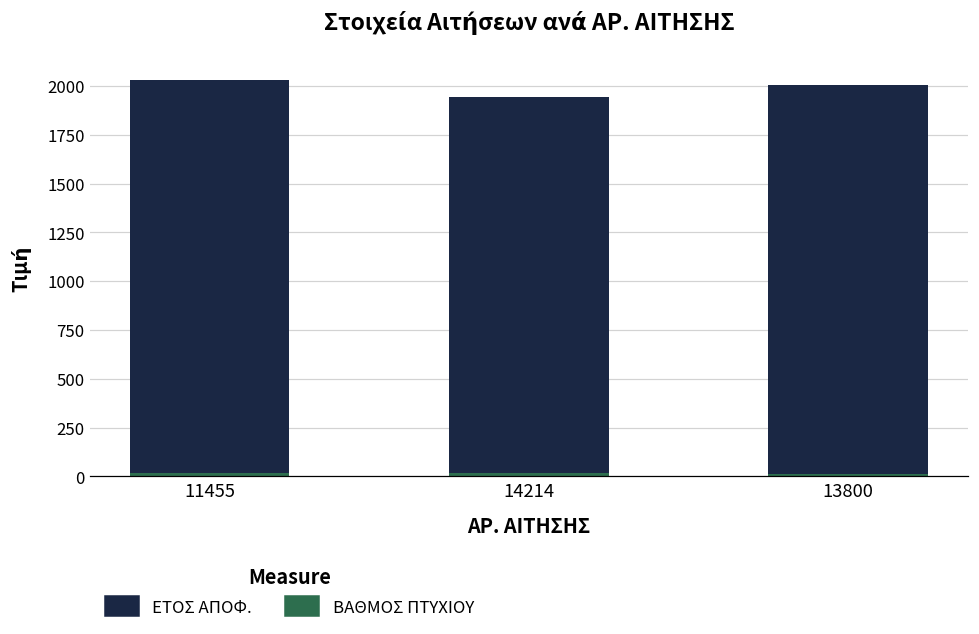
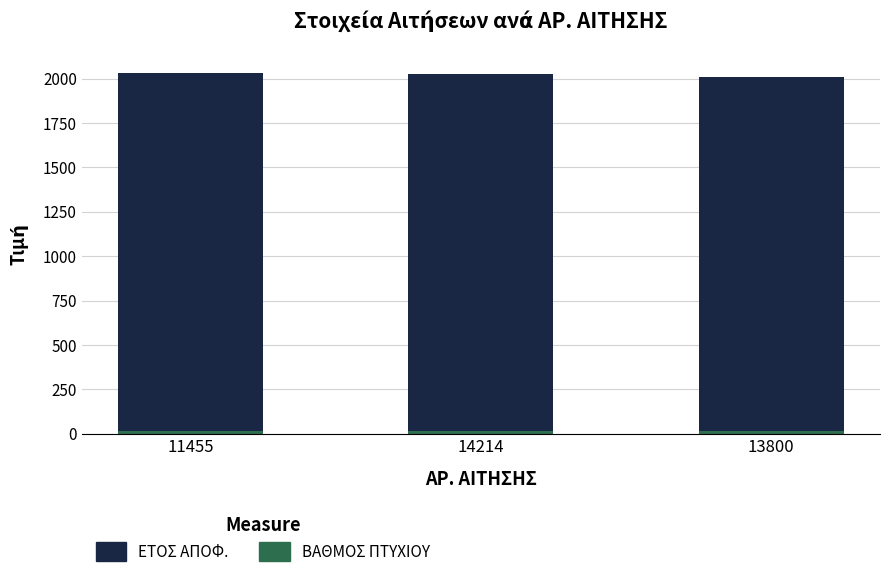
  {
    "ΒΑΘΜΟΣ ΠΤΥΧΙΟΥ": {
      "11455": 20,
      "14214": 20,
      "13800": 10
    },
    "ΕΤΟΣ ΑΠΟΦ.": {
      "11455": 2010,
-     "14214": 1930,
+     "14214": 2010,
      "13800": 1990
    }
  }
